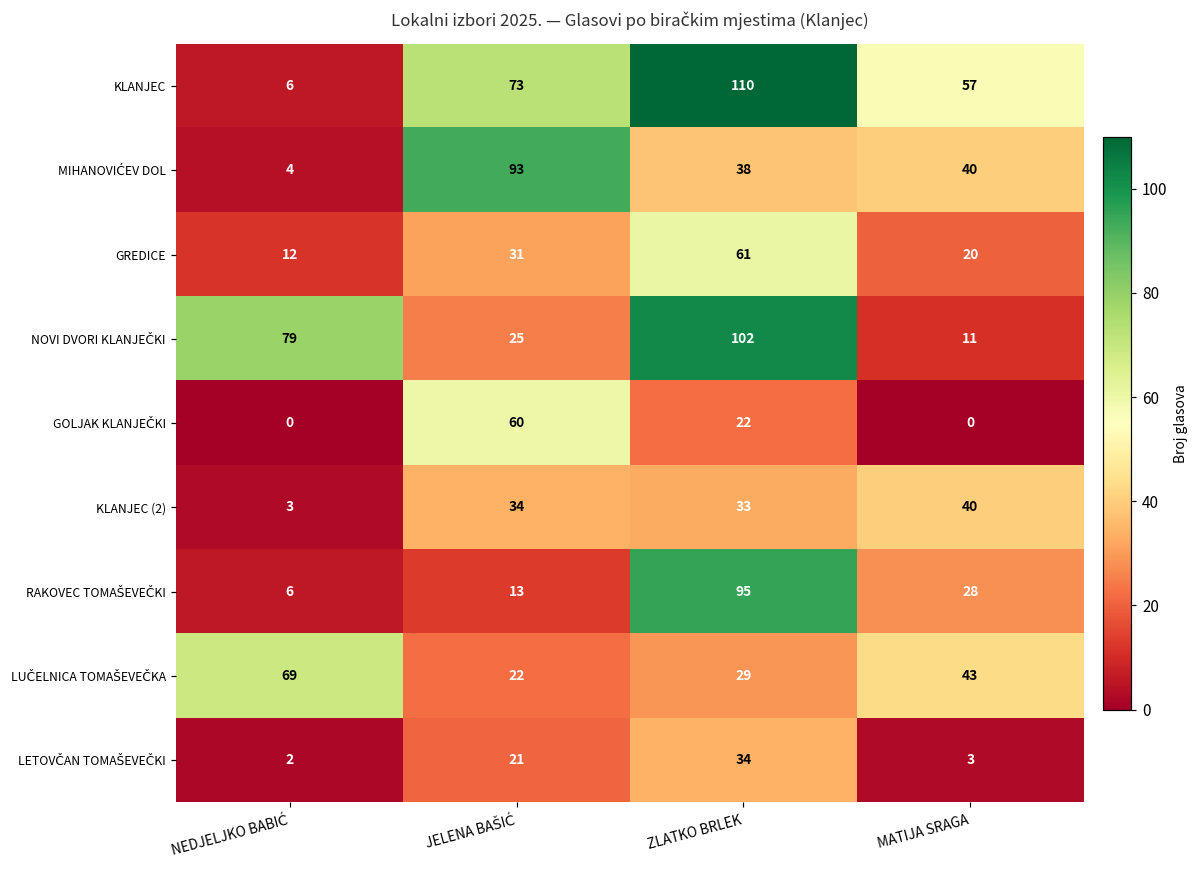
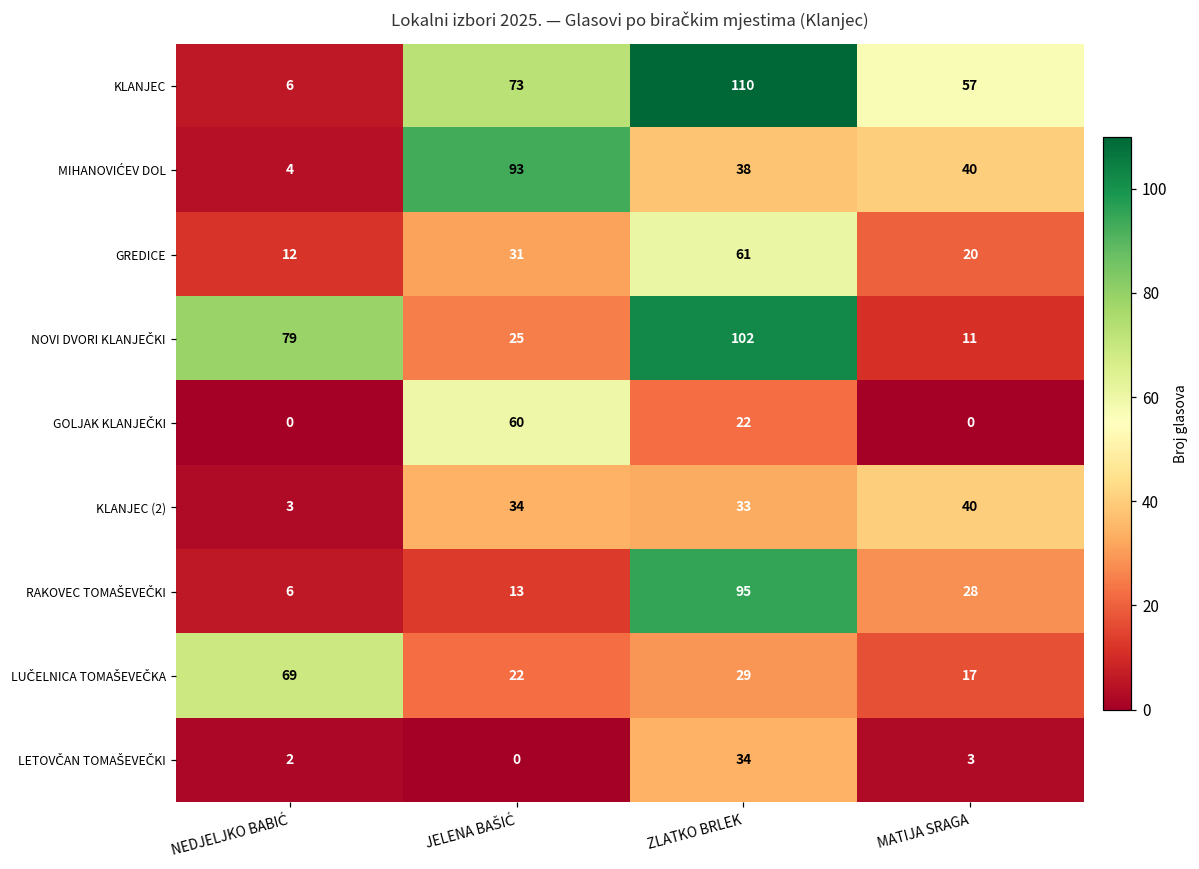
  {
    "KLANJEC": {
      "NEDJELJKO BABIĆ": 6,
      "JELENA BAŠIĆ": 73,
      "ZLATKO BRLEK": 110,
      "MATIJA SRAGA": 57
    },
    "MIHANOVIĆEV DOL": {
      "NEDJELJKO BABIĆ": 4,
      "JELENA BAŠIĆ": 93,
      "ZLATKO BRLEK": 38,
      "MATIJA SRAGA": 40
    },
    "GREDICE": {
      "NEDJELJKO BABIĆ": 12,
      "JELENA BAŠIĆ": 31,
      "ZLATKO BRLEK": 61,
      "MATIJA SRAGA": 20
    },
    "NOVI DVORI KLANJEČKI": {
      "NEDJELJKO BABIĆ": 79,
      "JELENA BAŠIĆ": 25,
      "ZLATKO BRLEK": 102,
      "MATIJA SRAGA": 11
    },
    "GOLJAK KLANJEČKI": {
      "NEDJELJKO BABIĆ": 0,
      "JELENA BAŠIĆ": 60,
      "ZLATKO BRLEK": 22,
      "MATIJA SRAGA": 0
    },
    "KLANJEC (2)": {
      "NEDJELJKO BABIĆ": 3,
      "JELENA BAŠIĆ": 34,
      "ZLATKO BRLEK": 33,
      "MATIJA SRAGA": 40
    },
    "RAKOVEC TOMAŠEVEČKI": {
      "NEDJELJKO BABIĆ": 6,
      "JELENA BAŠIĆ": 13,
      "ZLATKO BRLEK": 95,
      "MATIJA SRAGA": 28
    },
    "LUČELNICA TOMAŠEVEČKA": {
      "NEDJELJKO BABIĆ": 69,
      "JELENA BAŠIĆ": 22,
      "ZLATKO BRLEK": 29,
-     "MATIJA SRAGA": 43
+     "MATIJA SRAGA": 17
    },
    "LETOVČAN TOMAŠEVEČKI": {
      "NEDJELJKO BABIĆ": 2,
-     "JELENA BAŠIĆ": 21,
+     "JELENA BAŠIĆ": 0,
      "ZLATKO BRLEK": 34,
      "MATIJA SRAGA": 3
    }
  }
